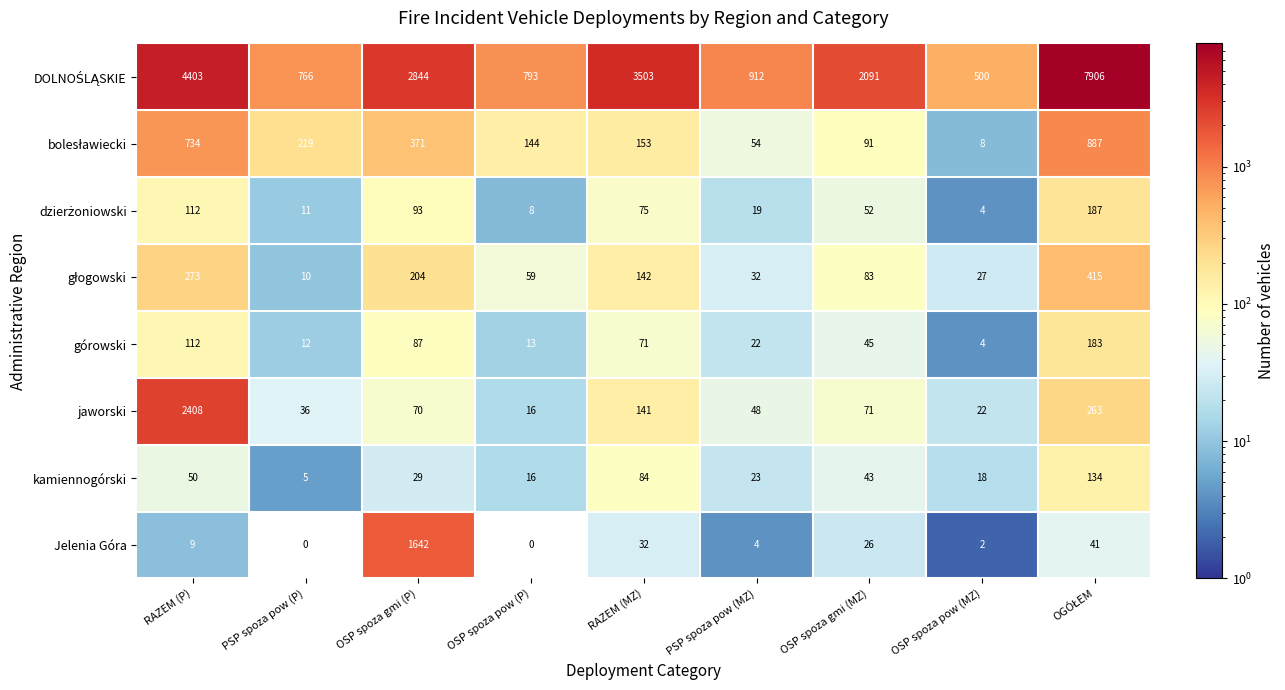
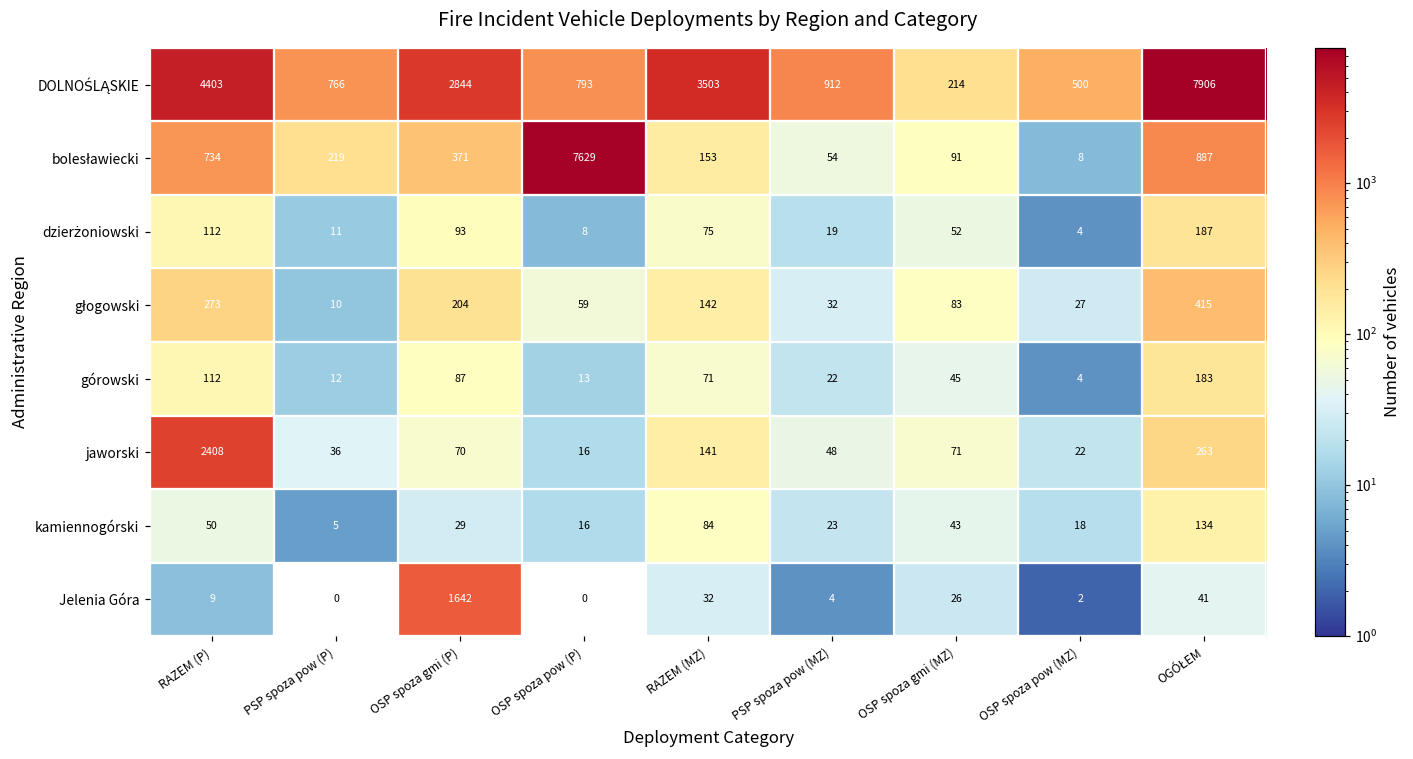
  {
    "DOLNOŚLĄSKIE": {
      "RAZEM (P)": 4403,
      "PSP spoza pow (P)": 766,
      "OSP spoza gmi (P)": 2844,
      "OSP spoza pow (P)": 793,
      "RAZEM (MZ)": 3503,
      "PSP spoza pow (MZ)": 912,
-     "OSP spoza gmi (MZ)": 2091,
+     "OSP spoza gmi (MZ)": 214,
      "OSP spoza pow (MZ)": 500,
      "OGÓŁEM": 7906
    },
    "bolesławiecki": {
      "RAZEM (P)": 734,
      "PSP spoza pow (P)": 219,
      "OSP spoza gmi (P)": 371,
-     "OSP spoza pow (P)": 144,
+     "OSP spoza pow (P)": 7629,
      "RAZEM (MZ)": 153,
      "PSP spoza pow (MZ)": 54,
      "OSP spoza gmi (MZ)": 91,
      "OSP spoza pow (MZ)": 8,
      "OGÓŁEM": 887
    },
    "dzierżoniowski": {
      "RAZEM (P)": 112,
      "PSP spoza pow (P)": 11,
      "OSP spoza gmi (P)": 93,
      "OSP spoza pow (P)": 8,
      "RAZEM (MZ)": 75,
      "PSP spoza pow (MZ)": 19,
      "OSP spoza gmi (MZ)": 52,
      "OSP spoza pow (MZ)": 4,
      "OGÓŁEM": 187
    },
    "głogowski": {
      "RAZEM (P)": 273,
      "PSP spoza pow (P)": 10,
      "OSP spoza gmi (P)": 204,
      "OSP spoza pow (P)": 59,
      "RAZEM (MZ)": 142,
      "PSP spoza pow (MZ)": 32,
      "OSP spoza gmi (MZ)": 83,
      "OSP spoza pow (MZ)": 27,
      "OGÓŁEM": 415
    },
    "górowski": {
      "RAZEM (P)": 112,
      "PSP spoza pow (P)": 12,
      "OSP spoza gmi (P)": 87,
      "OSP spoza pow (P)": 13,
      "RAZEM (MZ)": 71,
      "PSP spoza pow (MZ)": 22,
      "OSP spoza gmi (MZ)": 45,
      "OSP spoza pow (MZ)": 4,
      "OGÓŁEM": 183
    },
    "jaworski": {
      "RAZEM (P)": 2408,
      "PSP spoza pow (P)": 36,
      "OSP spoza gmi (P)": 70,
      "OSP spoza pow (P)": 16,
      "RAZEM (MZ)": 141,
      "PSP spoza pow (MZ)": 48,
      "OSP spoza gmi (MZ)": 71,
      "OSP spoza pow (MZ)": 22,
      "OGÓŁEM": 263
    },
    "kamiennogórski": {
      "RAZEM (P)": 50,
      "PSP spoza pow (P)": 5,
      "OSP spoza gmi (P)": 29,
      "OSP spoza pow (P)": 16,
      "RAZEM (MZ)": 84,
      "PSP spoza pow (MZ)": 23,
      "OSP spoza gmi (MZ)": 43,
      "OSP spoza pow (MZ)": 18,
      "OGÓŁEM": 134
    },
    "Jelenia Góra": {
      "RAZEM (P)": 9,
      "PSP spoza pow (P)": 0,
      "OSP spoza gmi (P)": 1642,
      "OSP spoza pow (P)": 0,
      "RAZEM (MZ)": 32,
      "PSP spoza pow (MZ)": 4,
      "OSP spoza gmi (MZ)": 26,
      "OSP spoza pow (MZ)": 2,
      "OGÓŁEM": 41
    }
  }
